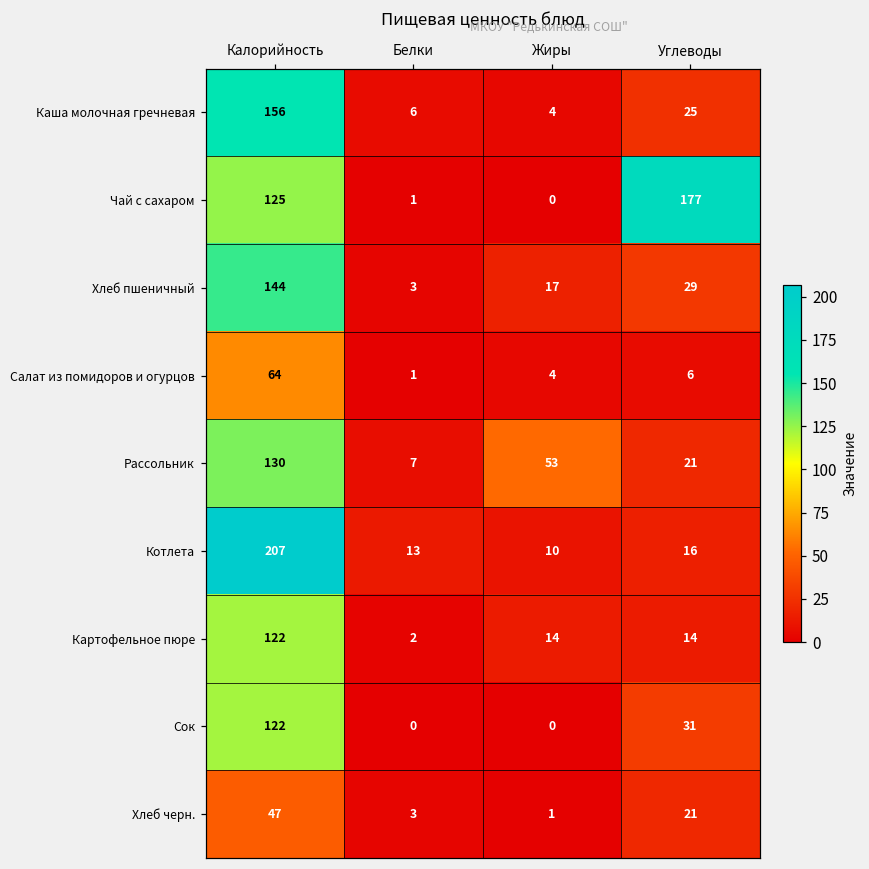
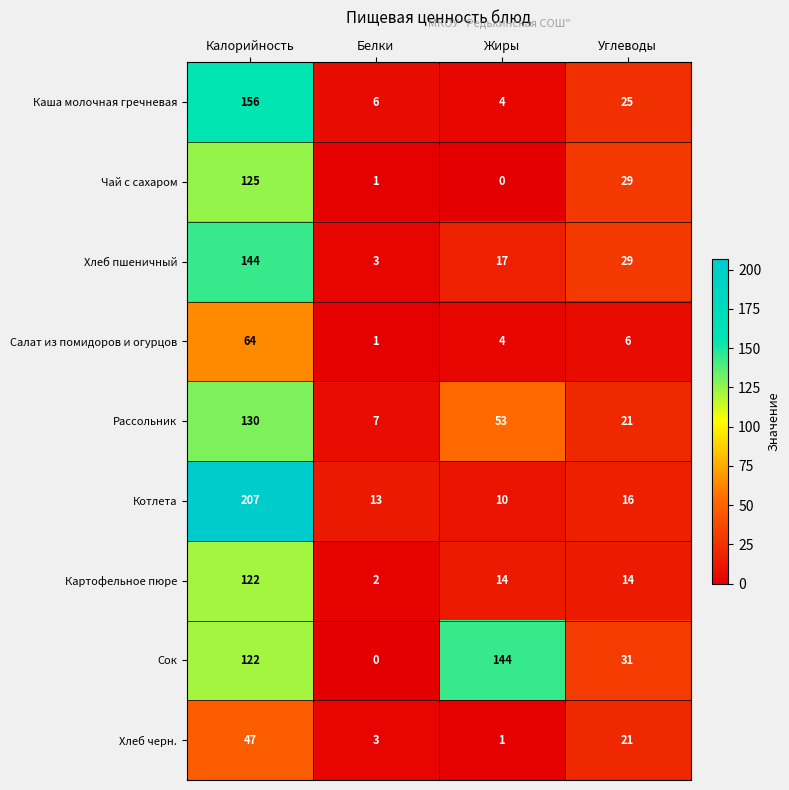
  {
    "Каша молочная гречневая": {
      "Калорийность": 156,
      "Белки": 6,
      "Жиры": 4,
      "Углеводы": 25
    },
    "Чай с сахаром": {
      "Калорийность": 125,
      "Белки": 1,
      "Жиры": 0,
-     "Углеводы": 177
+     "Углеводы": 29
    },
    "Хлеб пшеничный": {
      "Калорийность": 144,
      "Белки": 3,
      "Жиры": 17,
      "Углеводы": 29
    },
    "Салат из помидоров и огурцов": {
      "Калорийность": 64,
      "Белки": 1,
      "Жиры": 4,
      "Углеводы": 6
    },
    "Рассольник": {
      "Калорийность": 130,
      "Белки": 7,
      "Жиры": 53,
      "Углеводы": 21
    },
    "Котлета": {
      "Калорийность": 207,
      "Белки": 13,
      "Жиры": 10,
      "Углеводы": 16
    },
    "Картофельное пюре": {
      "Калорийность": 122,
      "Белки": 2,
      "Жиры": 14,
      "Углеводы": 14
    },
    "Сок": {
      "Калорийность": 122,
      "Белки": 0,
-     "Жиры": 0,
+     "Жиры": 144,
      "Углеводы": 31
    },
    "Хлеб черн.": {
      "Калорийность": 47,
      "Белки": 3,
      "Жиры": 1,
      "Углеводы": 21
    }
  }
